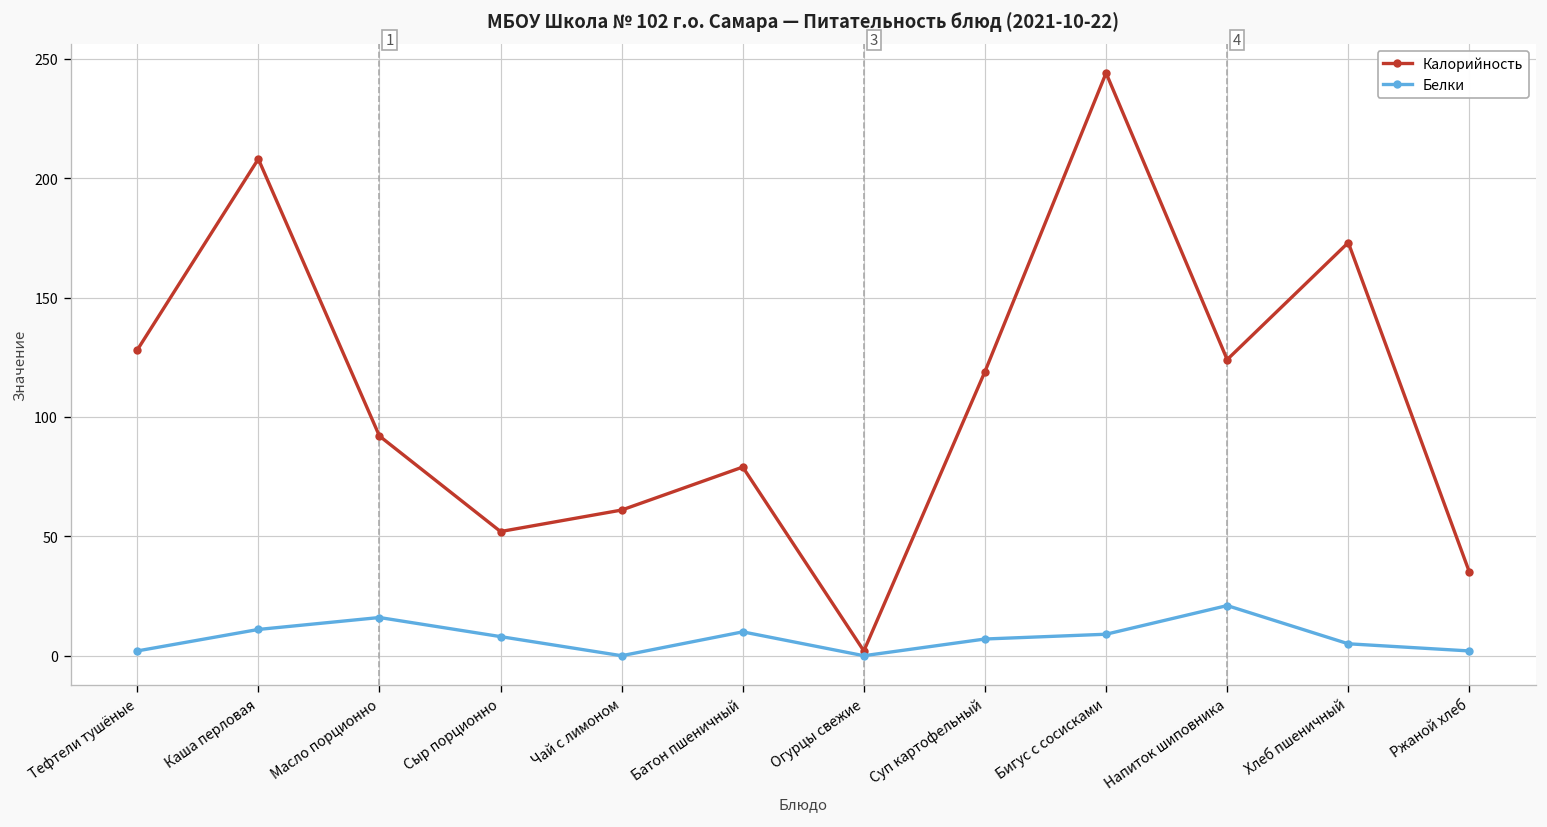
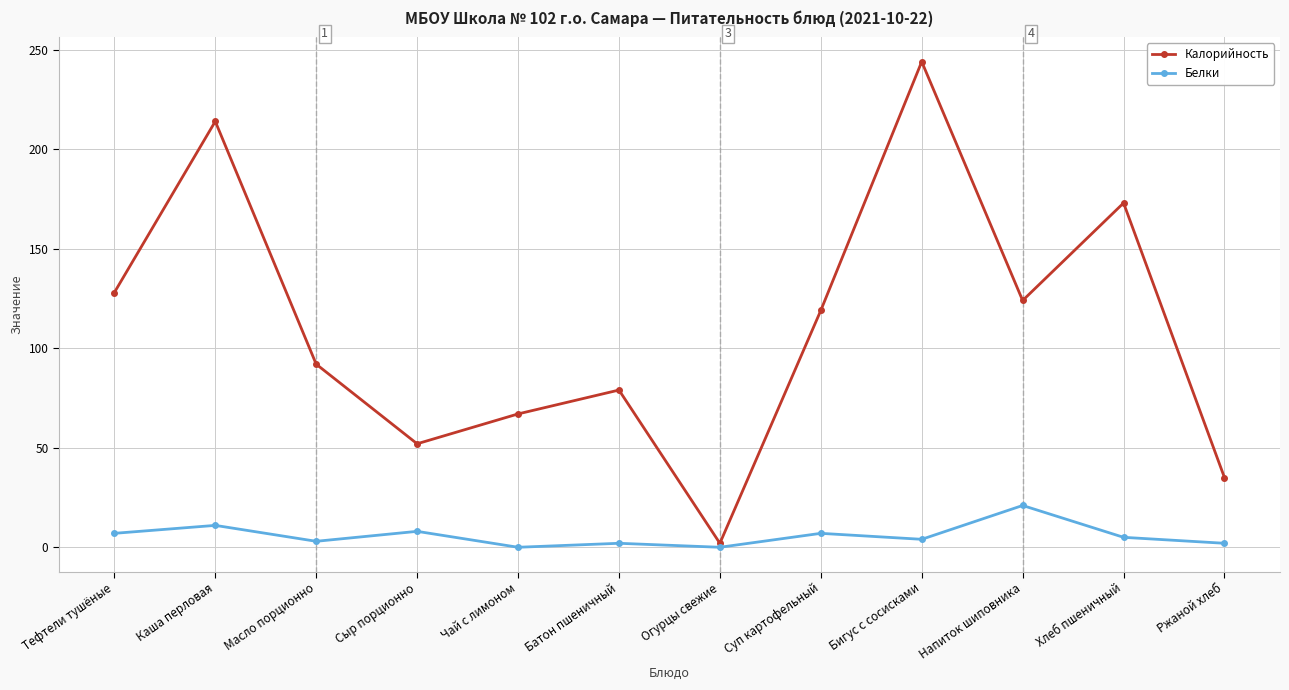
  {
    "Калорийность": {
      "Тефтели тушёные": 128,
-     "Каша перловая": 208,
+     "Каша перловая": 214,
      "Масло порционно": 92,
      "Сыр порционно": 52,
-     "Чай с лимоном": 61,
+     "Чай с лимоном": 67,
      "Батон пшеничный": 79,
      "Огурцы свежие": 2,
      "Суп картофельный": 119,
      "Бигус с сосисками": 244,
      "Напиток шиповника": 124,
      "Хлеб пшеничный": 173,
      "Ржаной хлеб": 35
    },
    "Белки": {
-     "Тефтели тушёные": 2,
+     "Тефтели тушёные": 7,
      "Каша перловая": 11,
-     "Масло порционно": 16,
+     "Масло порционно": 3,
      "Сыр порционно": 8,
      "Чай с лимоном": 0,
-     "Батон пшеничный": 10,
+     "Батон пшеничный": 2,
      "Огурцы свежие": 0,
      "Суп картофельный": 7,
-     "Бигус с сосисками": 9,
+     "Бигус с сосисками": 4,
      "Напиток шиповника": 21,
      "Хлеб пшеничный": 5,
      "Ржаной хлеб": 2
    }
  }
